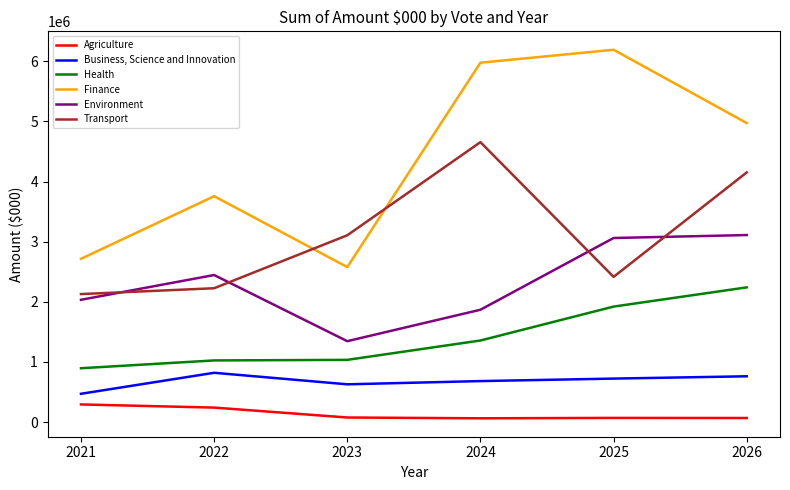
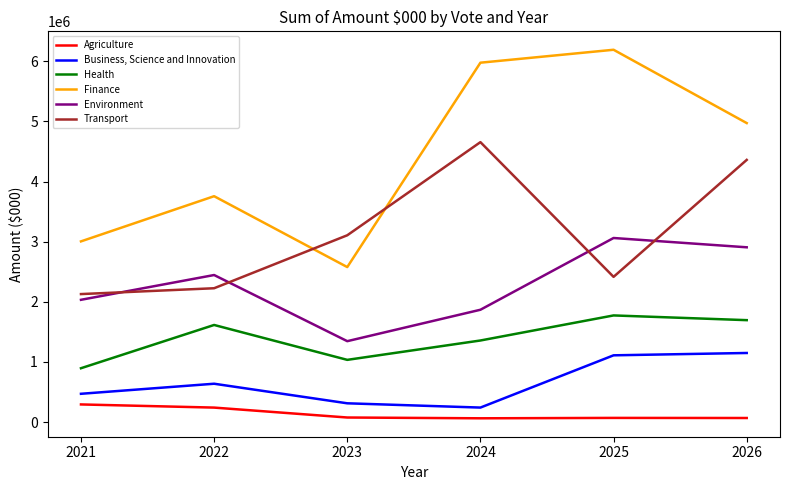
  {
    "Agriculture": {
      "2021": 300000,
      "2022": 200000,
      "2023": 100000,
      "2024": 100000,
      "2025": 100000,
      "2026": 100000
    },
    "Business, Science and Innovation": {
      "2021": 500000,
-     "2022": 800000,
-     "2023": 600000,
-     "2024": 700000,
-     "2025": 700000,
-     "2026": 800000
+     "2022": 600000,
+     "2023": 300000,
+     "2024": 200000,
+     "2025": 1100000,
+     "2026": 1100000
    },
    "Health": {
      "2021": 900000,
-     "2022": 1000000,
+     "2022": 1600000,
      "2023": 1000000,
      "2024": 1400000,
-     "2025": 1900000,
-     "2026": 2200000
+     "2025": 1800000,
+     "2026": 1700000
    },
    "Finance": {
-     "2021": 2700000,
+     "2021": 3000000,
      "2022": 3800000,
      "2023": 2600000,
      "2024": 6000000,
      "2025": 6200000,
      "2026": 5000000
    },
    "Environment": {
      "2021": 2000000,
      "2022": 2400000,
      "2023": 1300000,
      "2024": 1900000,
      "2025": 3100000,
-     "2026": 3100000
+     "2026": 2900000
    },
    "Transport": {
      "2021": 2100000,
      "2022": 2200000,
      "2023": 3100000,
      "2024": 4700000,
      "2025": 2400000,
-     "2026": 4200000
+     "2026": 4400000
    }
  }
